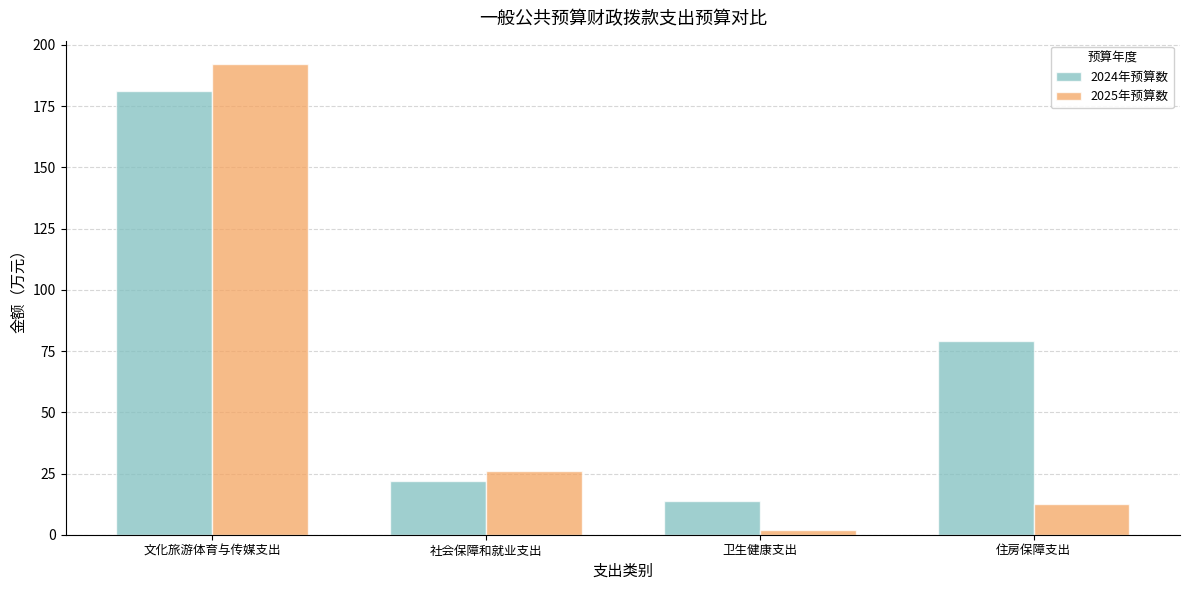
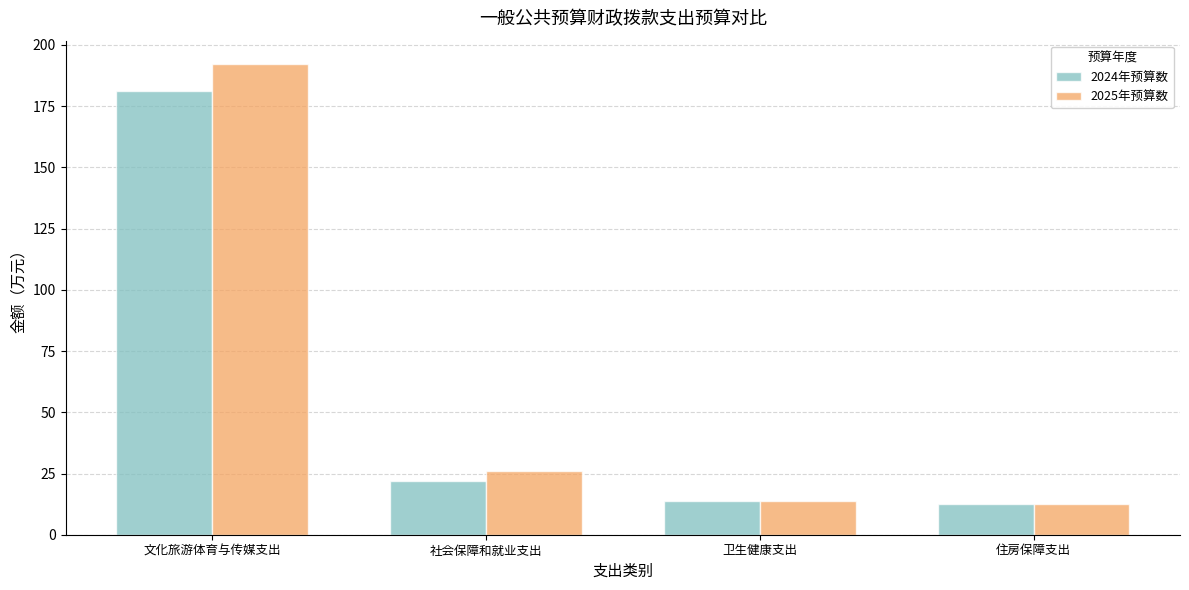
  {
    "2024年预算数": {
      "文化旅游体育与传媒支出": 181,
      "社会保障和就业支出": 22,
      "卫生健康支出": 14,
-     "住房保障支出": 79
+     "住房保障支出": 12
    },
    "2025年预算数": {
      "文化旅游体育与传媒支出": 192,
      "社会保障和就业支出": 26,
-     "卫生健康支出": 2,
+     "卫生健康支出": 14,
      "住房保障支出": 13
    }
  }
